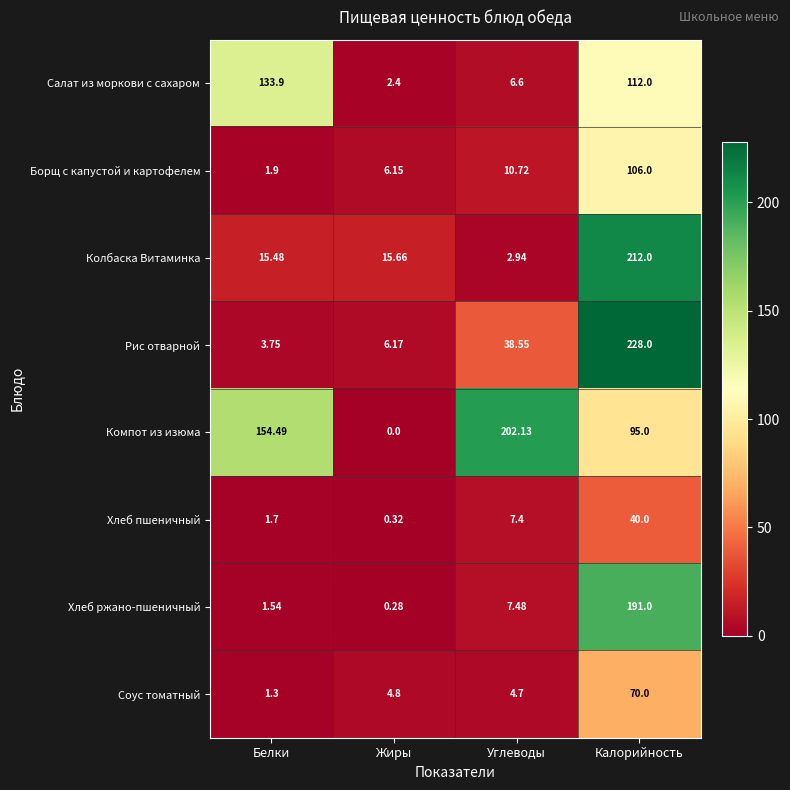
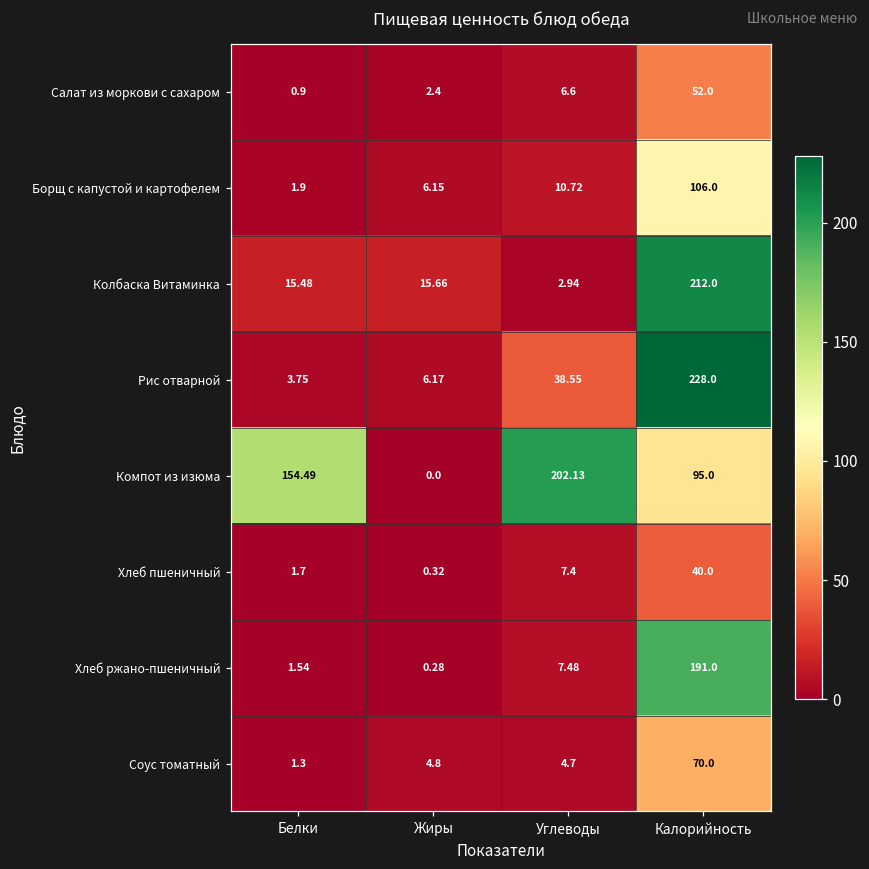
  {
    "Салат из моркови с сахаром": {
-     "Белки": 133.9,
+     "Белки": 0.9,
      "Жиры": 2.4,
      "Углеводы": 6.6,
-     "Калорийность": 112.0
+     "Калорийность": 52.0
    },
    "Борщ с капустой и картофелем": {
      "Белки": 1.9,
      "Жиры": 6.15,
      "Углеводы": 10.72,
      "Калорийность": 106.0
    },
    "Колбаска Витаминка": {
      "Белки": 15.48,
      "Жиры": 15.66,
      "Углеводы": 2.94,
      "Калорийность": 212.0
    },
    "Рис отварной": {
      "Белки": 3.75,
      "Жиры": 6.17,
      "Углеводы": 38.55,
      "Калорийность": 228.0
    },
    "Компот из изюма": {
      "Белки": 154.49,
      "Жиры": 0.0,
      "Углеводы": 202.13,
      "Калорийность": 95.0
    },
    "Хлеб пшеничный": {
      "Белки": 1.7,
      "Жиры": 0.32,
      "Углеводы": 7.4,
      "Калорийность": 40.0
    },
    "Хлеб ржано-пшеничный": {
      "Белки": 1.54,
      "Жиры": 0.28,
      "Углеводы": 7.48,
      "Калорийность": 191.0
    },
    "Соус томатный": {
      "Белки": 1.3,
      "Жиры": 4.8,
      "Углеводы": 4.7,
      "Калорийность": 70.0
    }
  }
